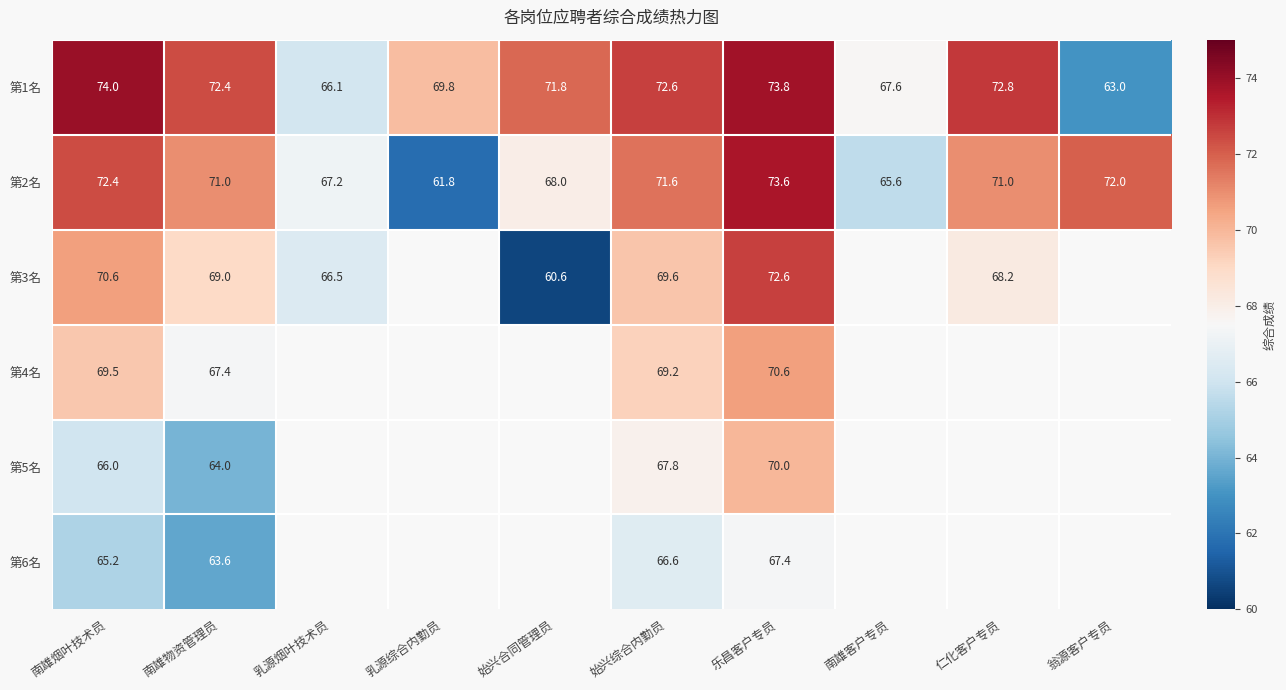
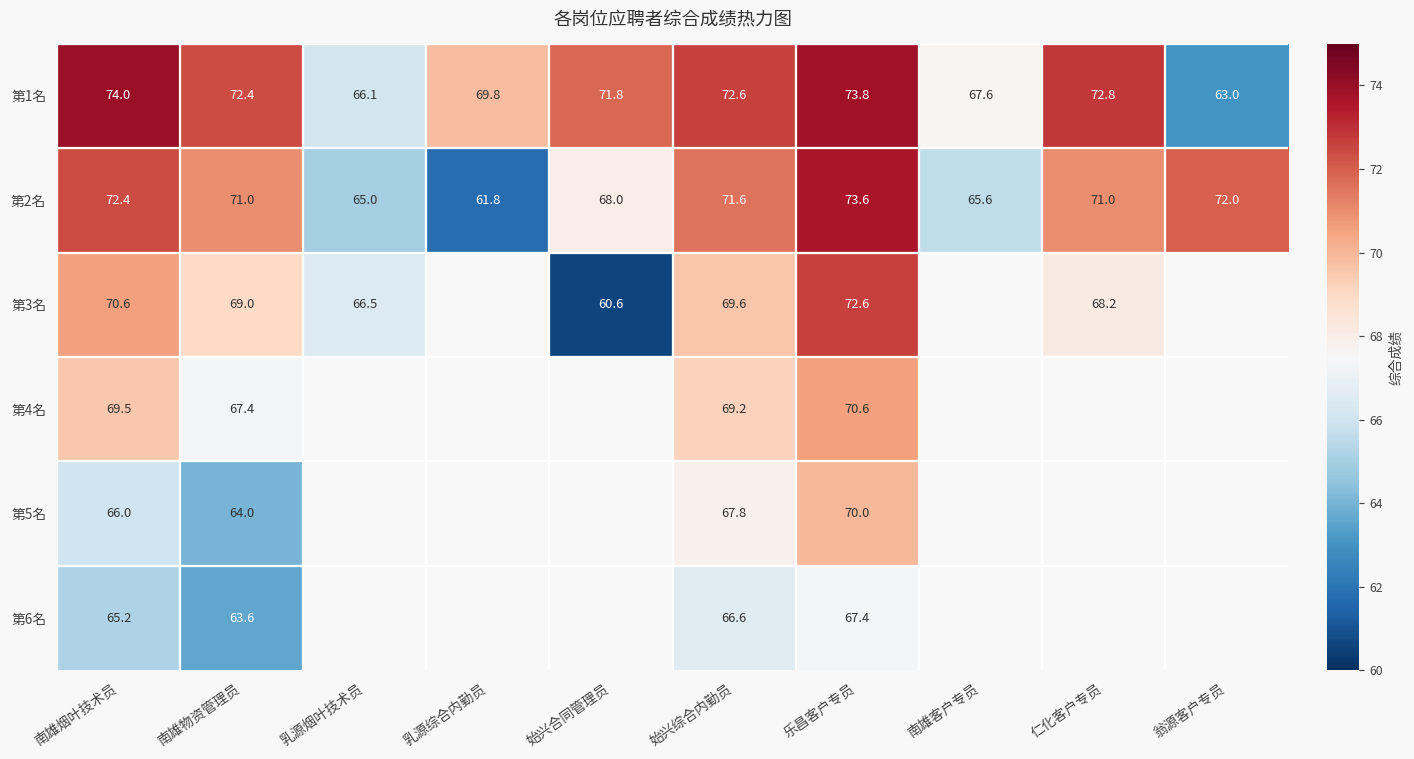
  {
    "第1名": {
      "南雄烟叶技术员": 74.0,
      "南雄物资管理员": 72.4,
      "乳源烟叶技术员": 66.1,
      "乳源综合内勤员": 69.8,
      "始兴合同管理员": 71.8,
      "始兴综合内勤员": 72.6,
      "乐昌客户专员": 73.8,
      "南雄客户专员": 67.6,
      "仁化客户专员": 72.8,
      "翁源客户专员": 63.0
    },
    "第2名": {
      "南雄烟叶技术员": 72.4,
      "南雄物资管理员": 71.0,
-     "乳源烟叶技术员": 67.2,
+     "乳源烟叶技术员": 65.0,
      "乳源综合内勤员": 61.8,
      "始兴合同管理员": 68.0,
      "始兴综合内勤员": 71.6,
      "乐昌客户专员": 73.6,
      "南雄客户专员": 65.6,
      "仁化客户专员": 71.0,
      "翁源客户专员": 72.0
    },
    "第3名": {
      "南雄烟叶技术员": 70.6,
      "南雄物资管理员": 69.0,
      "乳源烟叶技术员": 66.5,
      "始兴合同管理员": 60.6,
      "始兴综合内勤员": 69.6,
      "乐昌客户专员": 72.6,
      "仁化客户专员": 68.2
    },
    "第4名": {
      "南雄烟叶技术员": 69.5,
      "南雄物资管理员": 67.4,
      "始兴综合内勤员": 69.2,
      "乐昌客户专员": 70.6
    },
    "第5名": {
      "南雄烟叶技术员": 66.0,
      "南雄物资管理员": 64.0,
      "始兴综合内勤员": 67.8,
      "乐昌客户专员": 70.0
    },
    "第6名": {
      "南雄烟叶技术员": 65.2,
      "南雄物资管理员": 63.6,
      "始兴综合内勤员": 66.6,
      "乐昌客户专员": 67.4
    }
  }
